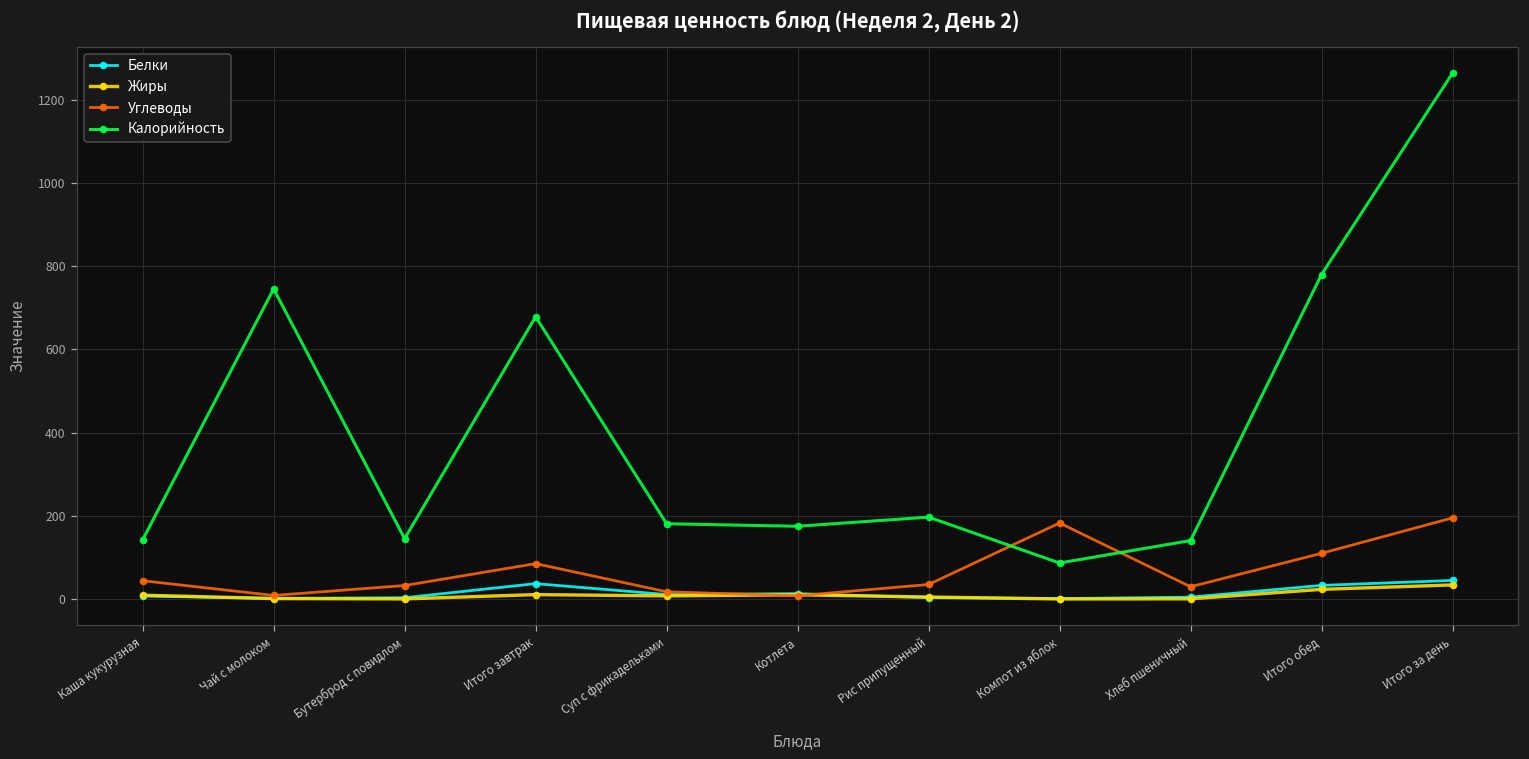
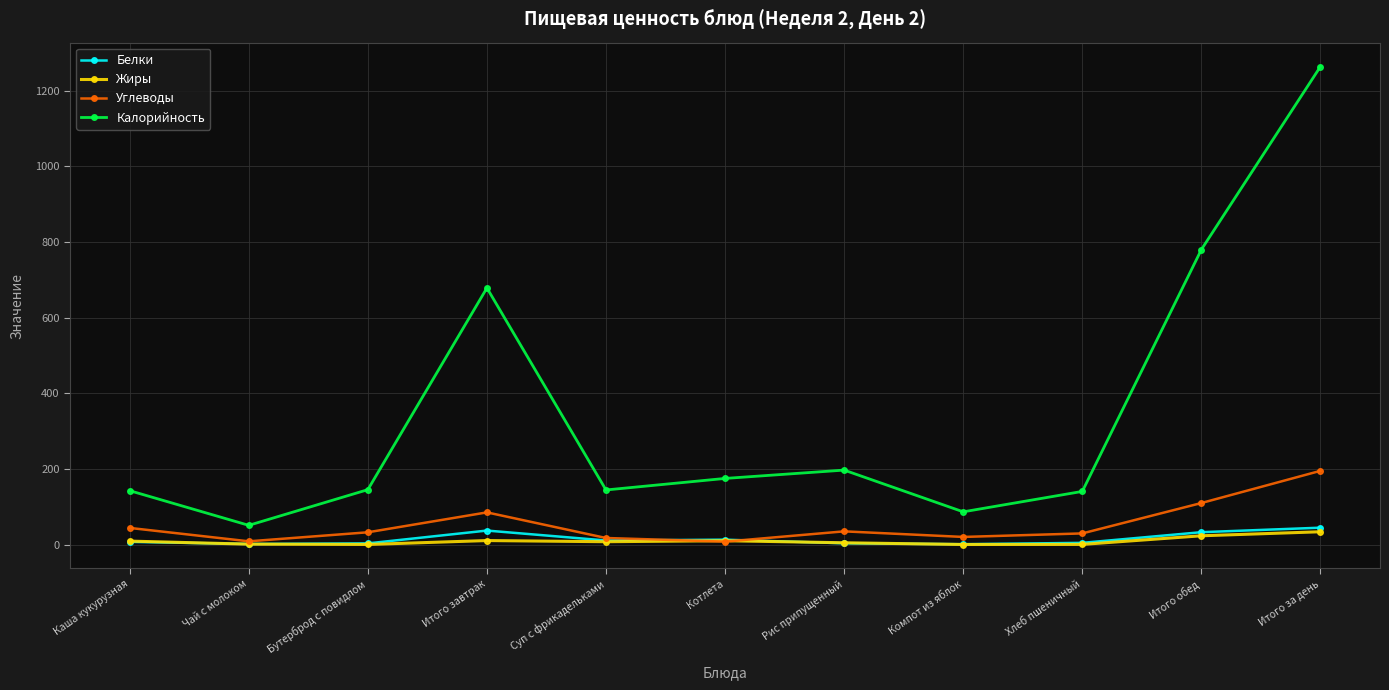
  {
    "Белки": {
      "Итого завтрак": 40,
      "Итого обед": 30,
      "Итого за день": 40
    },
    "Жиры": {
      "Итого завтрак": 10,
      "Итого обед": 20,
      "Итого за день": 30
    },
    "Углеводы": {
      "Каша кукурузная": 40,
      "Чай с молоком": 10,
      "Бутерброд с повидлом": 30,
      "Итого завтрак": 90,
      "Рис припущенный": 30,
-     "Компот из яблок": 180,
+     "Компот из яблок": 20,
      "Хлеб пшеничный": 30,
      "Итого обед": 110,
      "Итого за день": 200
    },
    "Калорийность": {
      "Каша кукурузная": 140,
-     "Чай с молоком": 750,
+     "Чай с молоком": 50,
      "Бутерброд с повидлом": 150,
      "Итого завтрак": 680,
-     "Суп с фрикадельками": 180,
+     "Суп с фрикадельками": 140,
      "Котлета": 170,
      "Рис припущенный": 200,
      "Компот из яблок": 90,
      "Хлеб пшеничный": 140,
      "Итого обед": 780,
      "Итого за день": 1260
    }
  }
